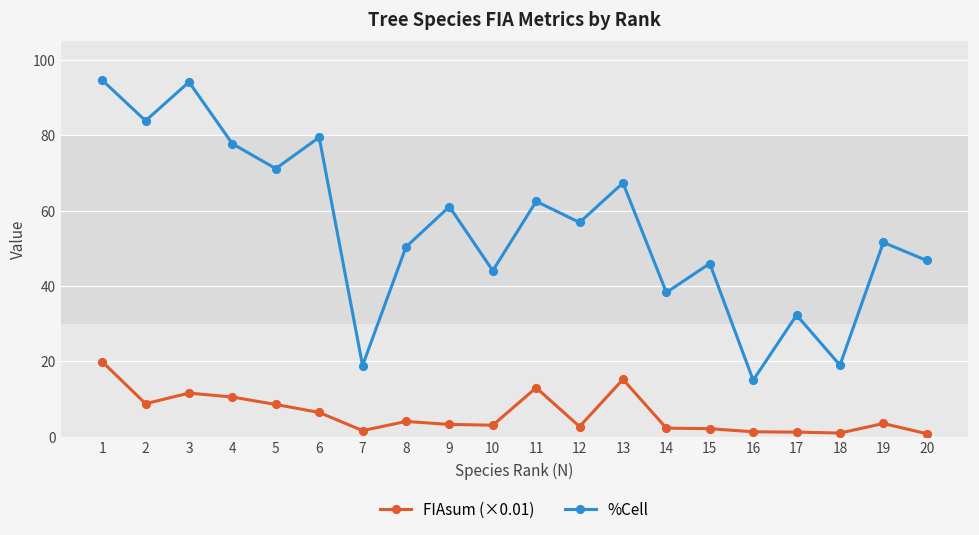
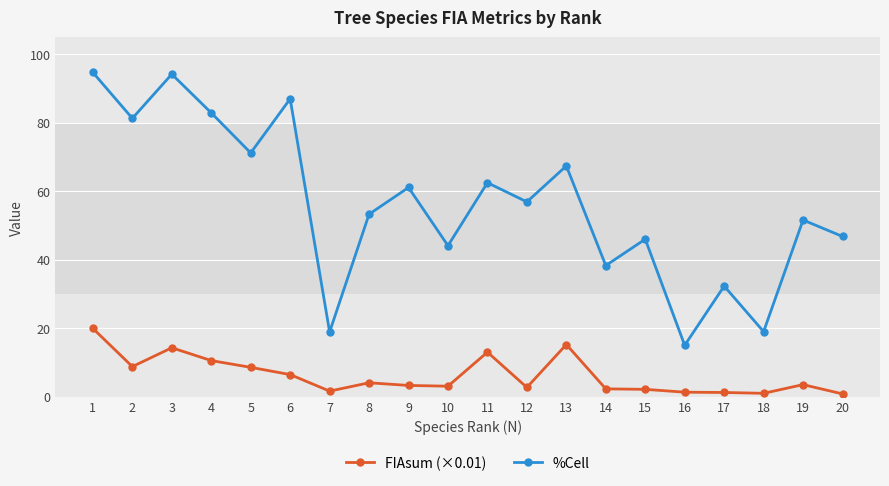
  {
    "FIAsum (×0.01)": {
      "1": 20,
      "2": 9,
-     "3": 12,
+     "3": 14,
      "4": 11,
      "5": 9,
      "6": 6,
      "7": 2,
      "8": 4,
      "9": 3,
      "10": 3,
      "11": 13,
      "12": 3,
      "13": 15,
      "14": 2,
      "15": 2,
      "16": 1,
      "17": 1,
      "18": 1,
      "19": 4,
      "20": 1
    },
    "%Cell": {
      "1": 95,
-     "2": 84,
+     "2": 81,
      "3": 94,
-     "4": 78,
+     "4": 83,
      "5": 71,
-     "6": 80,
+     "6": 87,
      "7": 19,
-     "8": 50,
+     "8": 53,
      "9": 61,
      "10": 44,
      "11": 63,
      "12": 57,
      "13": 67,
      "14": 38,
      "15": 46,
      "16": 15,
      "17": 32,
      "18": 19,
      "19": 52,
      "20": 47
    }
  }
